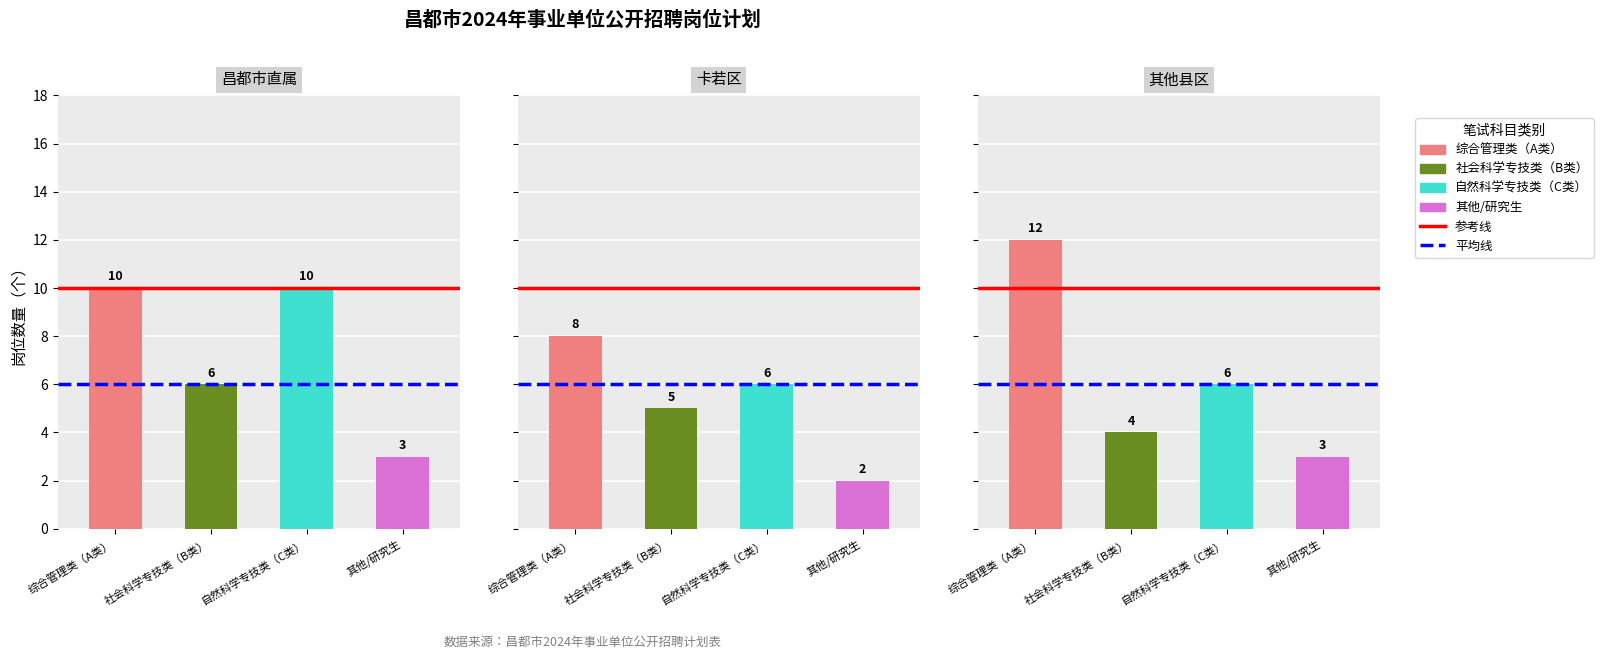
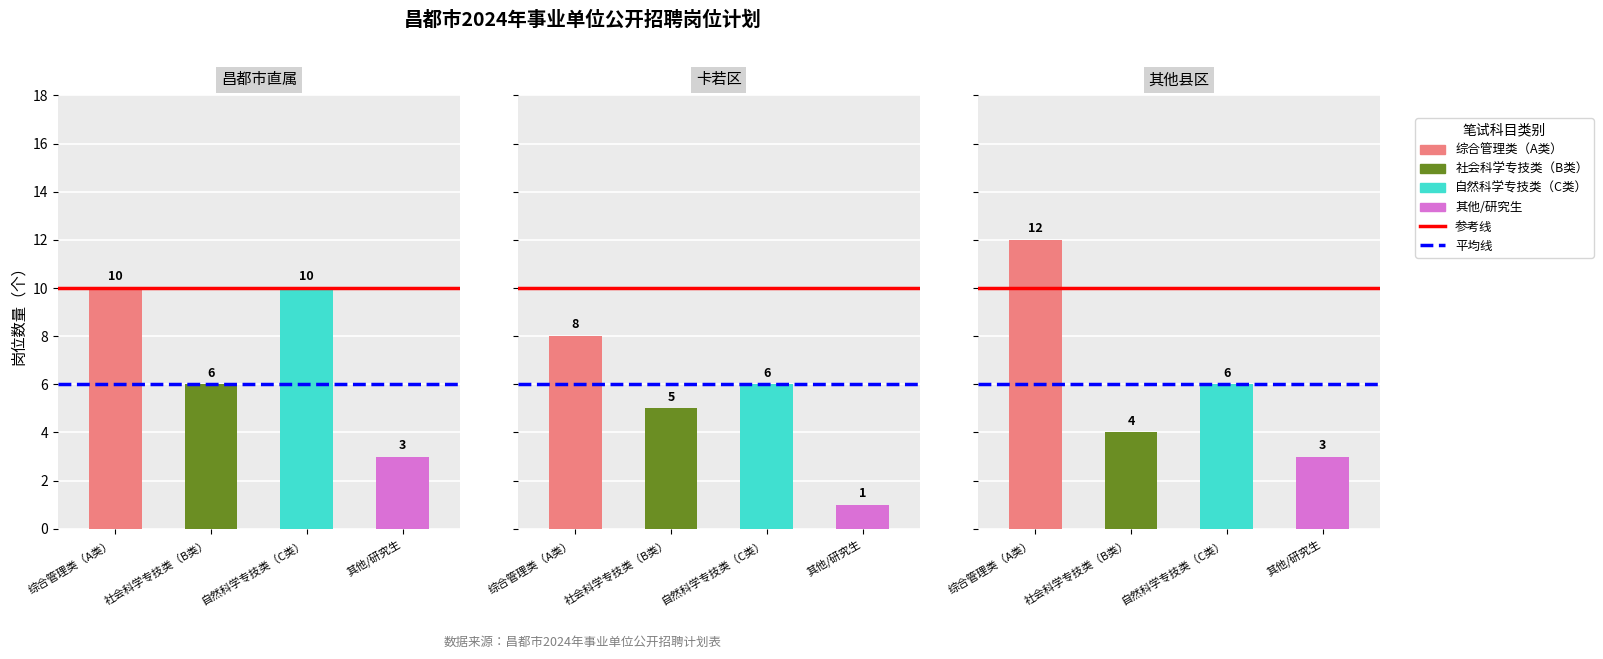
  {
    "昌都市直属": {
      "综合管理类（A类）": 10,
      "社会科学专技类（B类）": 6,
      "自然科学专技类（C类）": 10,
      "其他/研究生": 3
    },
    "卡若区": {
      "综合管理类（A类）": 8,
      "社会科学专技类（B类）": 5,
      "自然科学专技类（C类）": 6,
-     "其他/研究生": 2
+     "其他/研究生": 1
    },
    "其他县区": {
      "综合管理类（A类）": 12,
      "社会科学专技类（B类）": 4,
      "自然科学专技类（C类）": 6,
      "其他/研究生": 3
    }
  }
